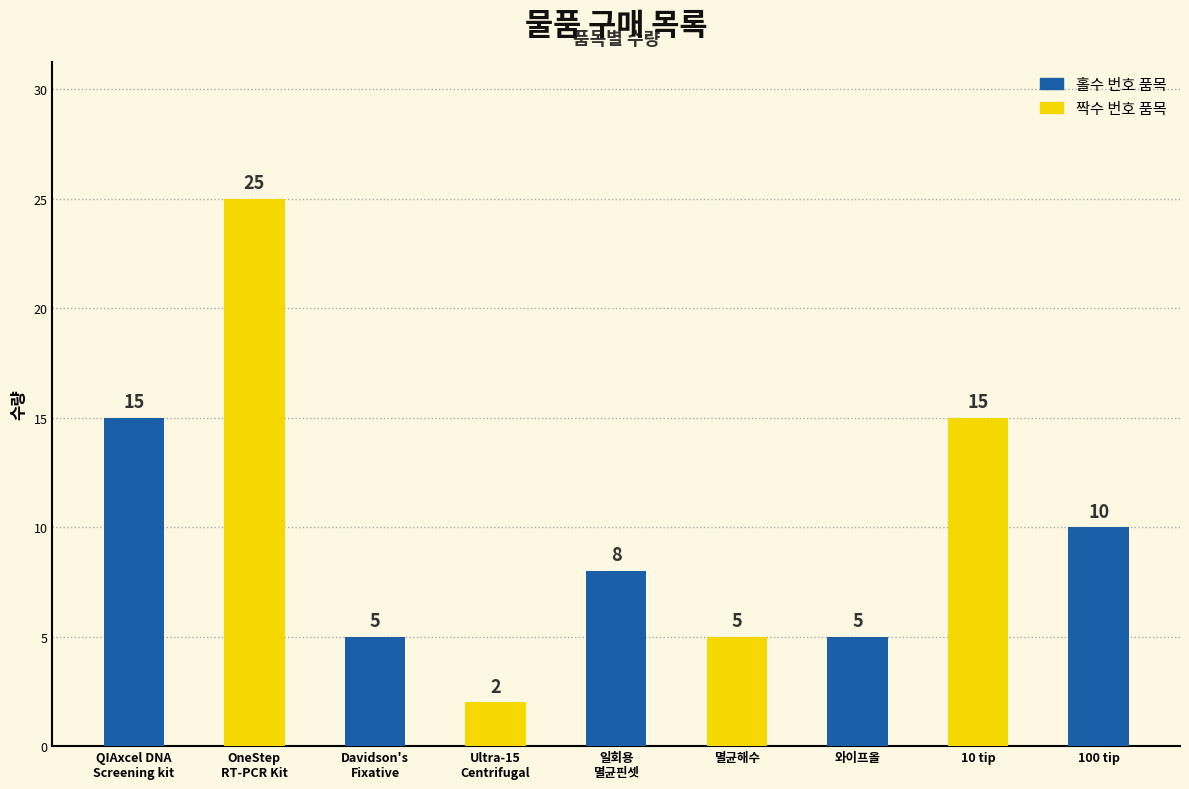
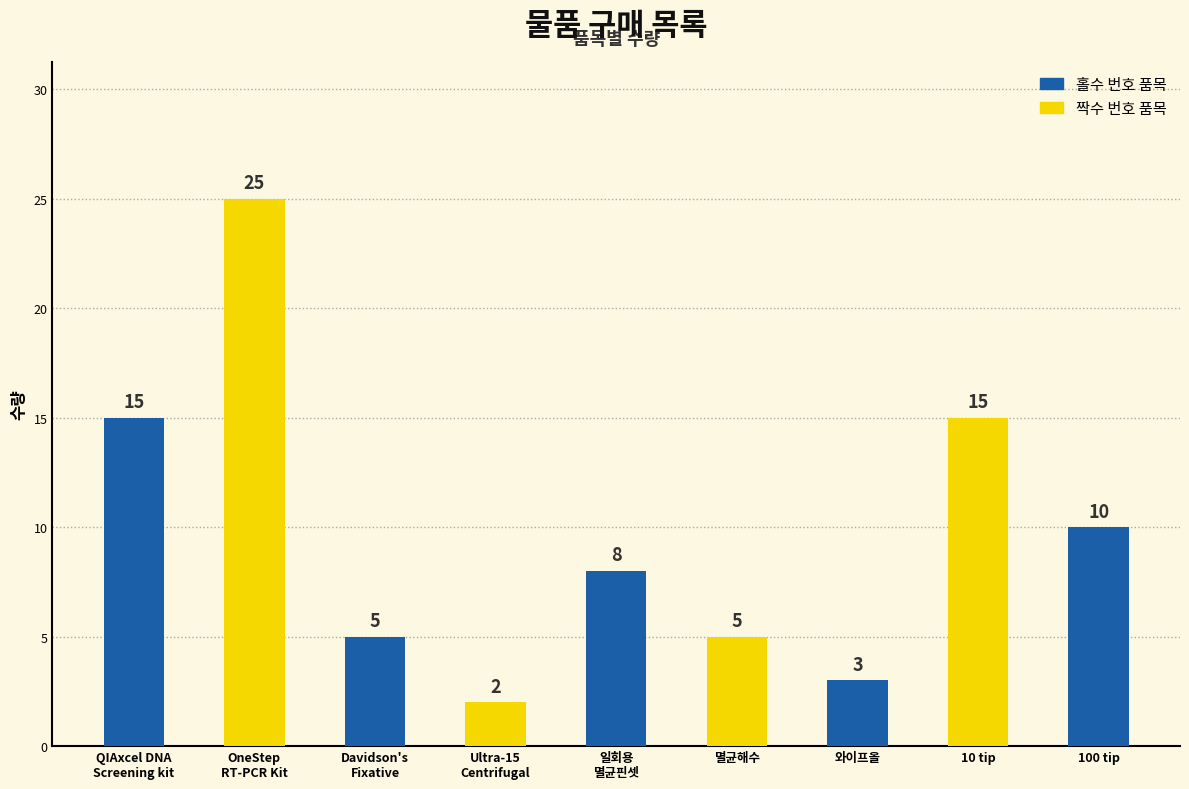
  {
    "홀수 번호 품목": {
      "QIAxcel DNA Screening kit": 15,
      "Davidson's Fixative": 5,
      "일회용 멸균핀셋": 8,
-     "와이프올": 5,
+     "와이프올": 3,
      "100 tip": 10
    },
    "짝수 번호 품목": {
      "OneStep RT-PCR Kit": 25,
      "Ultra-15 Centrifugal": 2,
      "멸균해수": 5,
      "10 tip": 15
    }
  }
